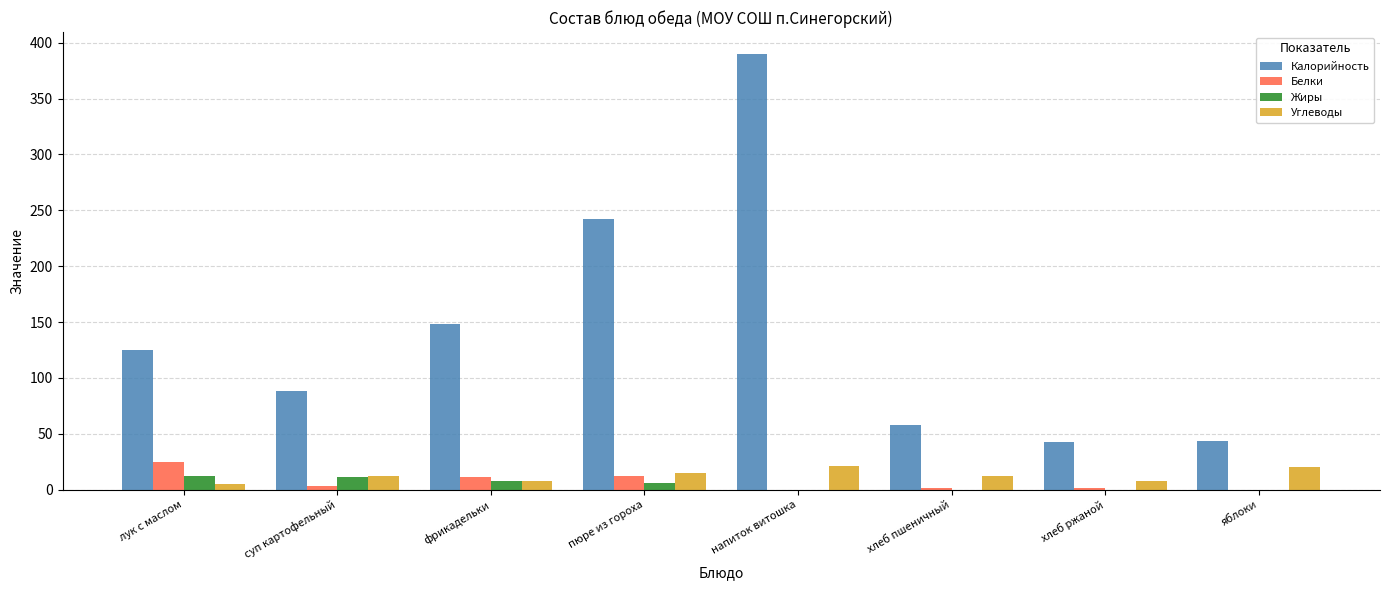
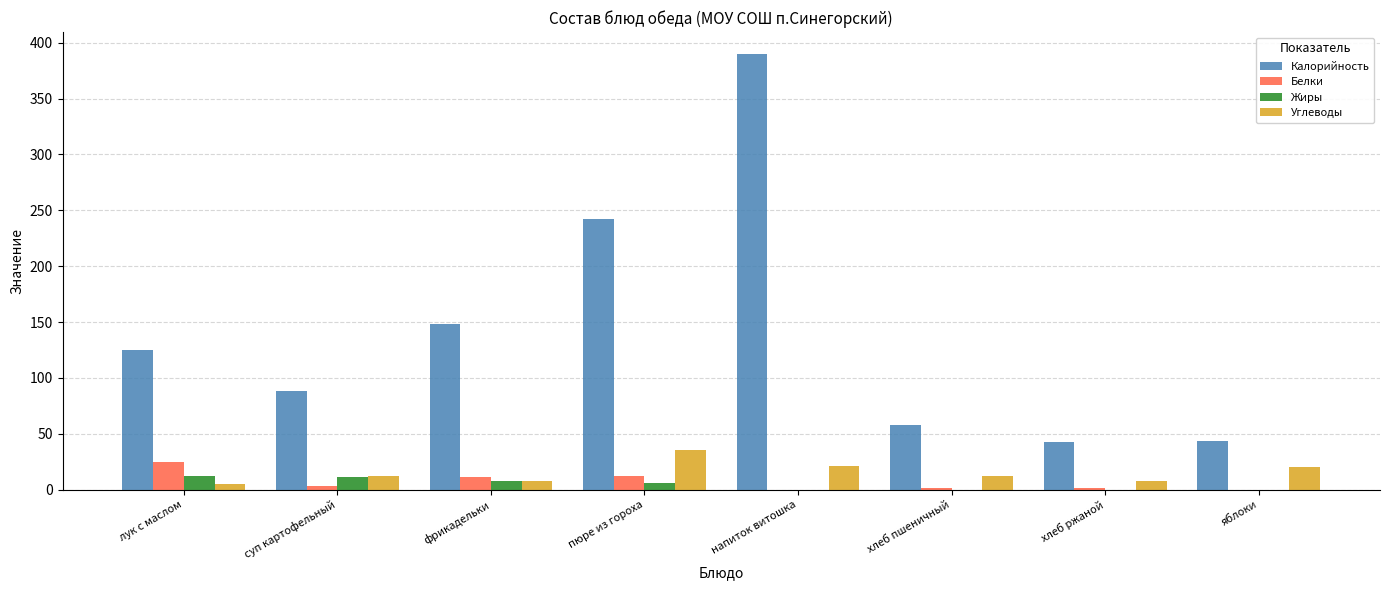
  {
    "Калорийность": {
      "лук с маслом": 125,
      "суп картофельный": 88,
      "фрикадельки": 148,
      "пюре из гороха": 242,
      "напиток витошка": 390,
      "хлеб пшеничный": 58,
      "хлеб ржаной": 43,
      "яблоки": 44
    },
    "Белки": {
      "лук с маслом": 25,
      "суп картофельный": 3,
      "фрикадельки": 11,
      "пюре из гороха": 12,
      "напиток витошка": 0,
      "яблоки": 0
    },
    "Жиры": {
      "лук с маслом": 12,
      "суп картофельный": 11,
      "фрикадельки": 8,
      "пюре из гороха": 6,
      "напиток витошка": 0,
      "хлеб пшеничный": 0,
      "хлеб ржаной": 0,
      "яблоки": 0
    },
    "Углеводы": {
      "лук с маслом": 5,
      "суп картофельный": 12,
      "фрикадельки": 8,
-     "пюре из гороха": 15,
+     "пюре из гороха": 36,
      "напиток витошка": 21,
      "хлеб пшеничный": 12,
      "хлеб ржаной": 8,
      "яблоки": 20
    }
  }
